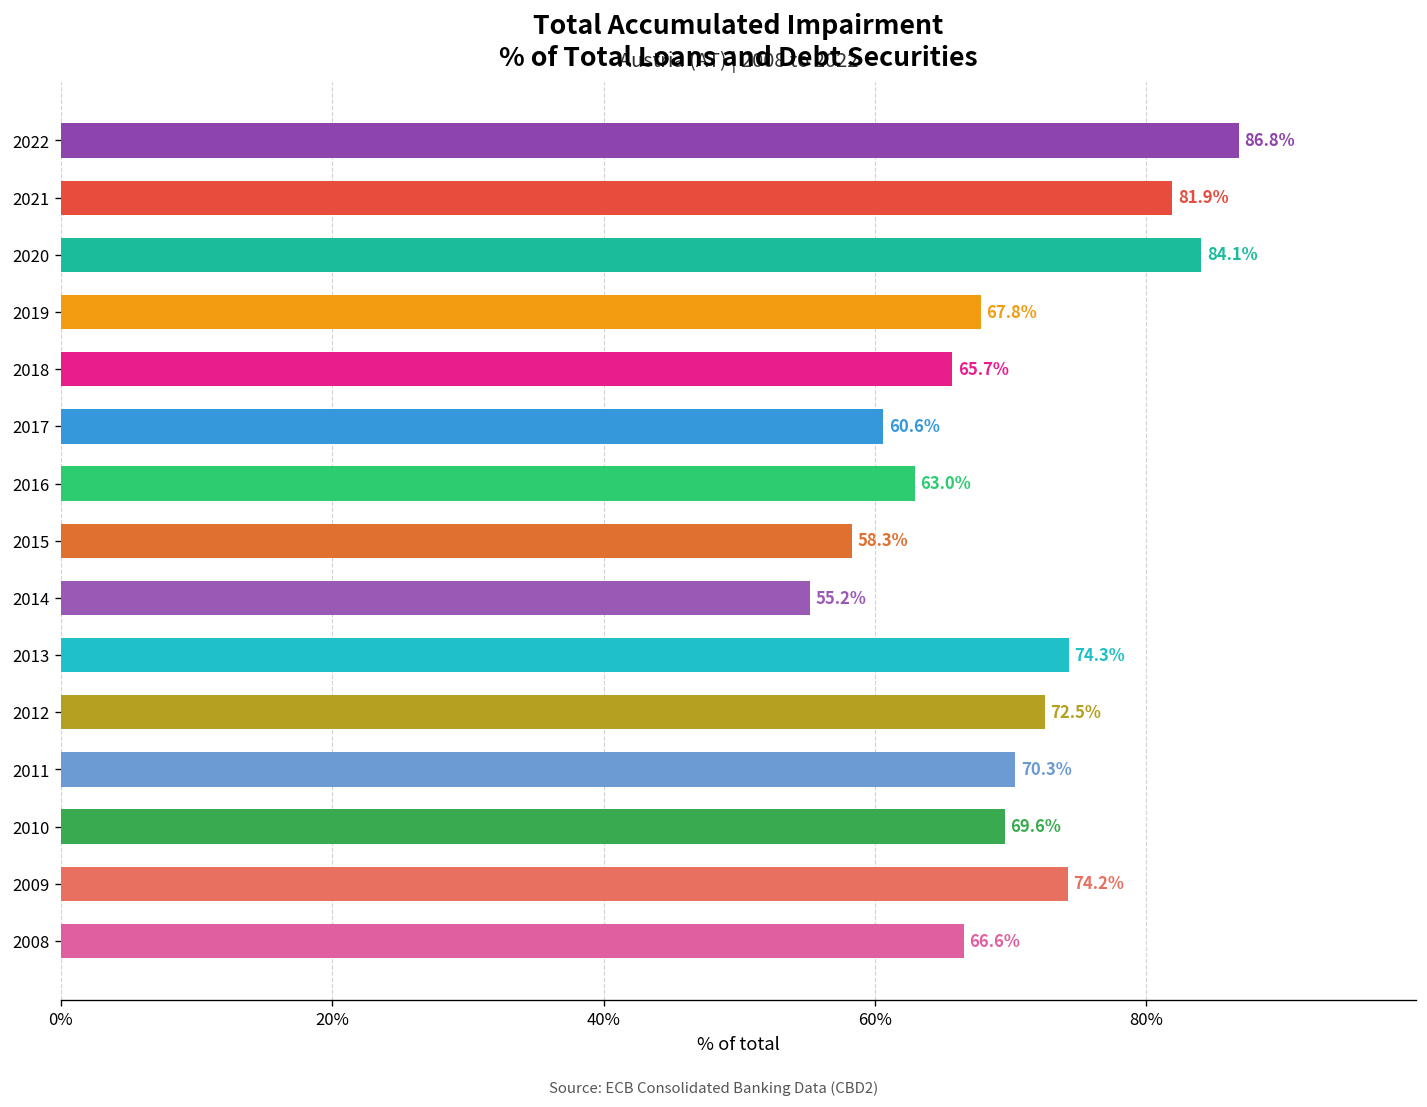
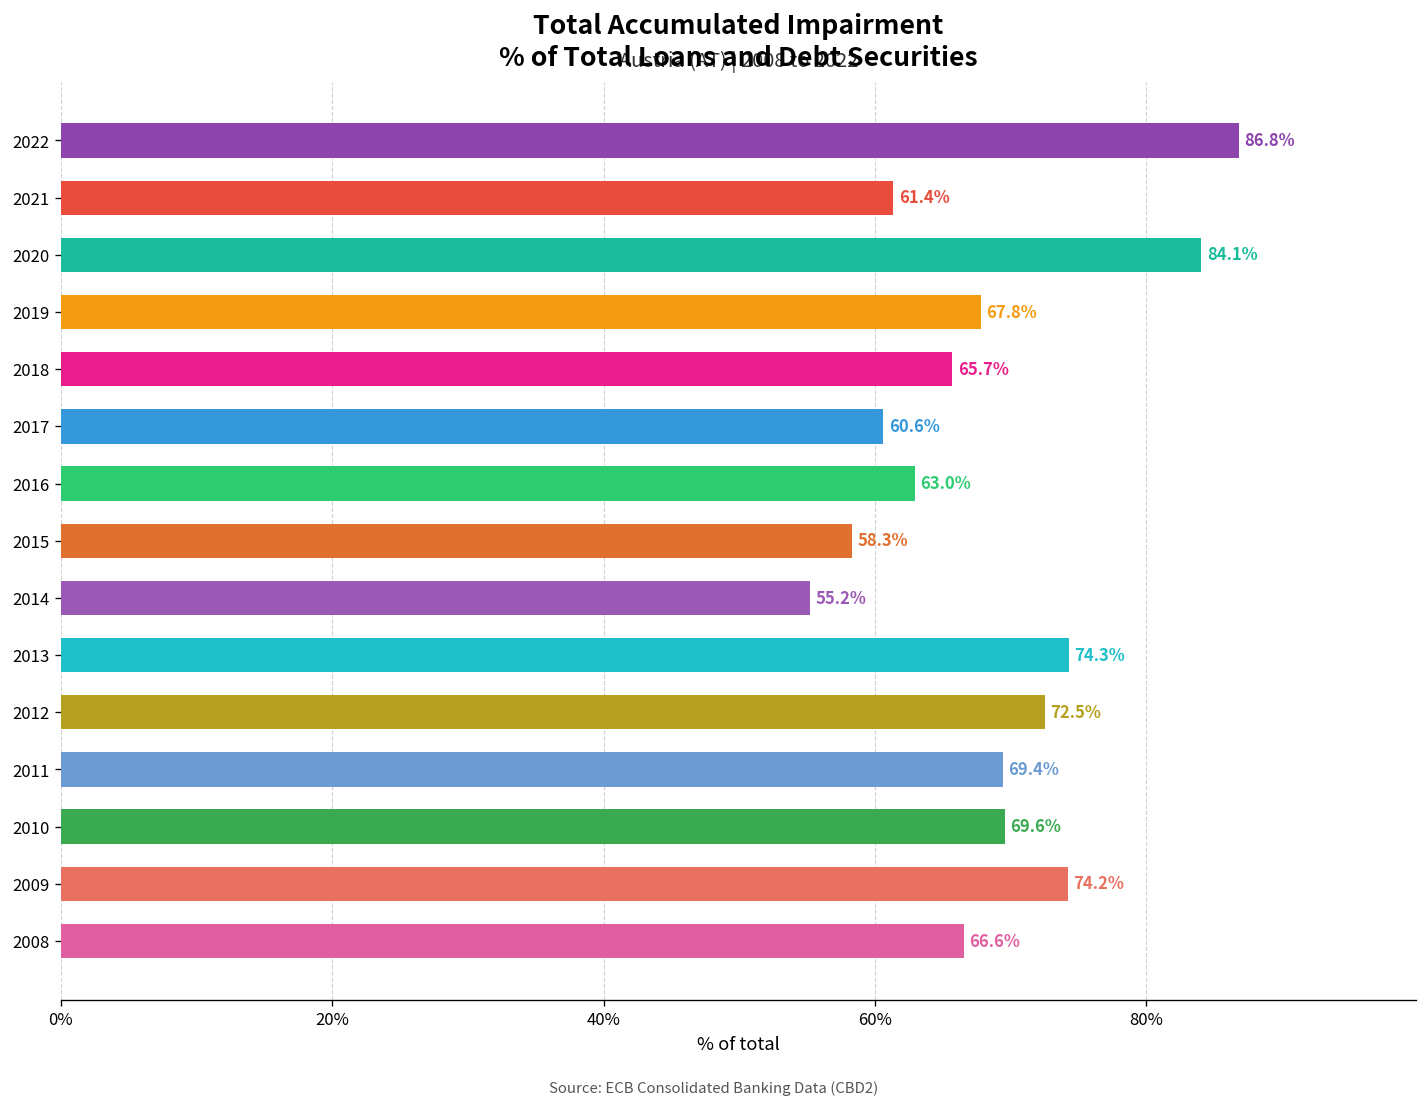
  {
    "2022": "86.8%",
-   "2021": "81.9%",
+   "2021": "61.4%",
    "2020": "84.1%",
    "2019": "67.8%",
    "2018": "65.7%",
    "2017": "60.6%",
    "2016": "63.0%",
    "2015": "58.3%",
    "2014": "55.2%",
    "2013": "74.3%",
    "2012": "72.5%",
-   "2011": "70.3%",
+   "2011": "69.4%",
    "2010": "69.6%",
    "2009": "74.2%",
    "2008": "66.6%"
  }
